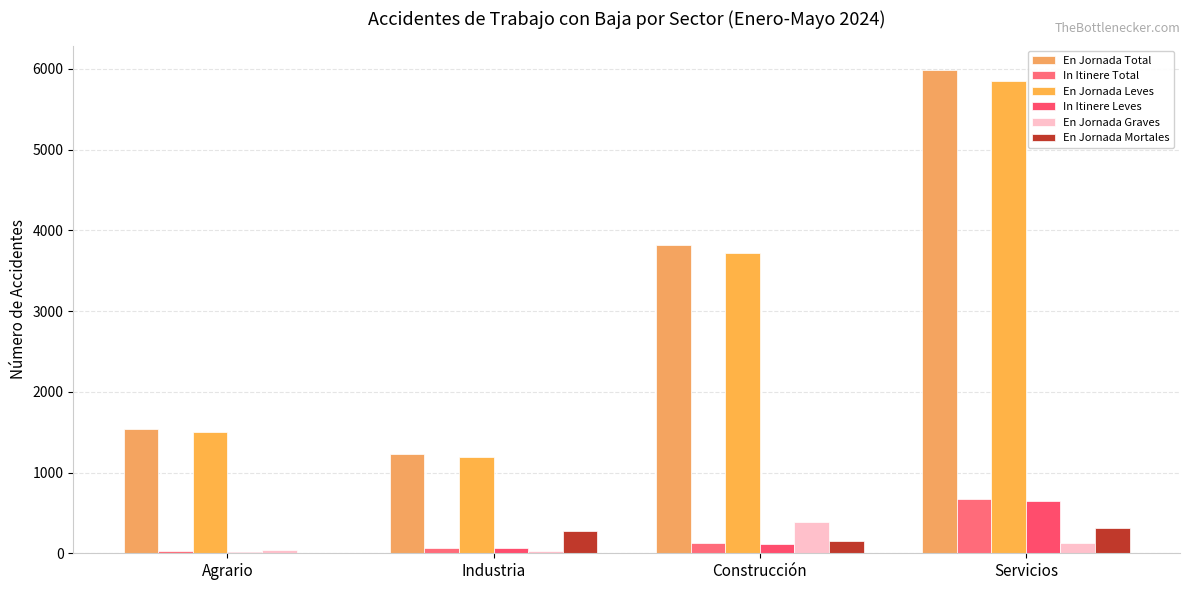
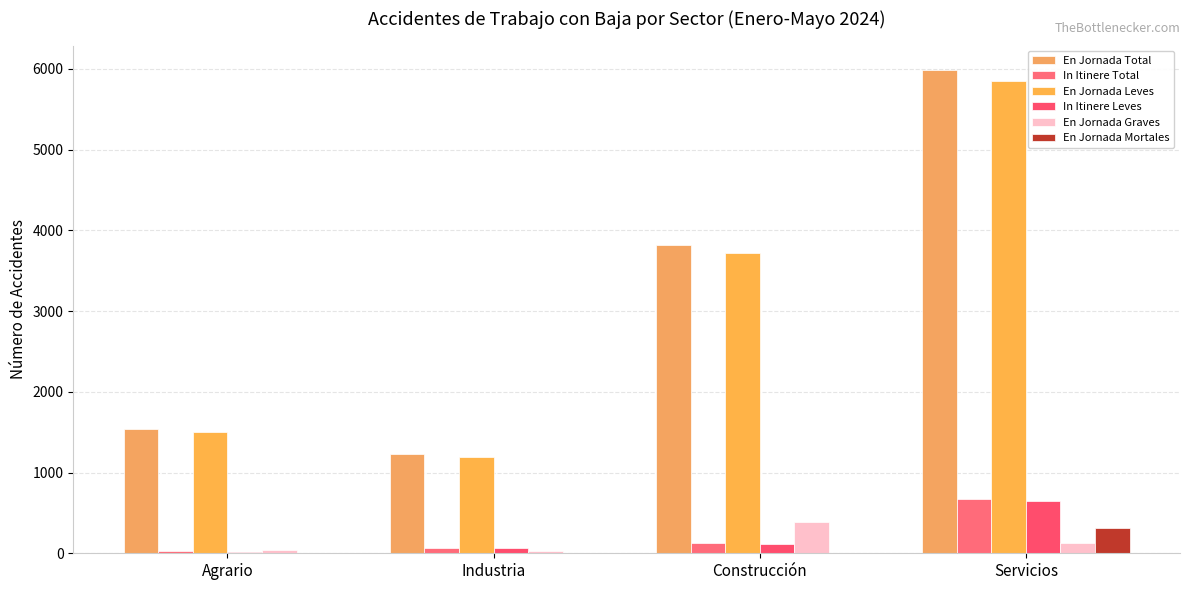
  {
    "En Jornada Graves": {
      "Agrario": 0,
      "Construcción": 400,
      "Servicios": 100
    },
    "En Jornada Mortales": {
-     "Industria": 300,
-     "Construcción": 200,
+     "Industria": 0,
+     "Construcción": 0,
      "Servicios": 300
    }
  }
